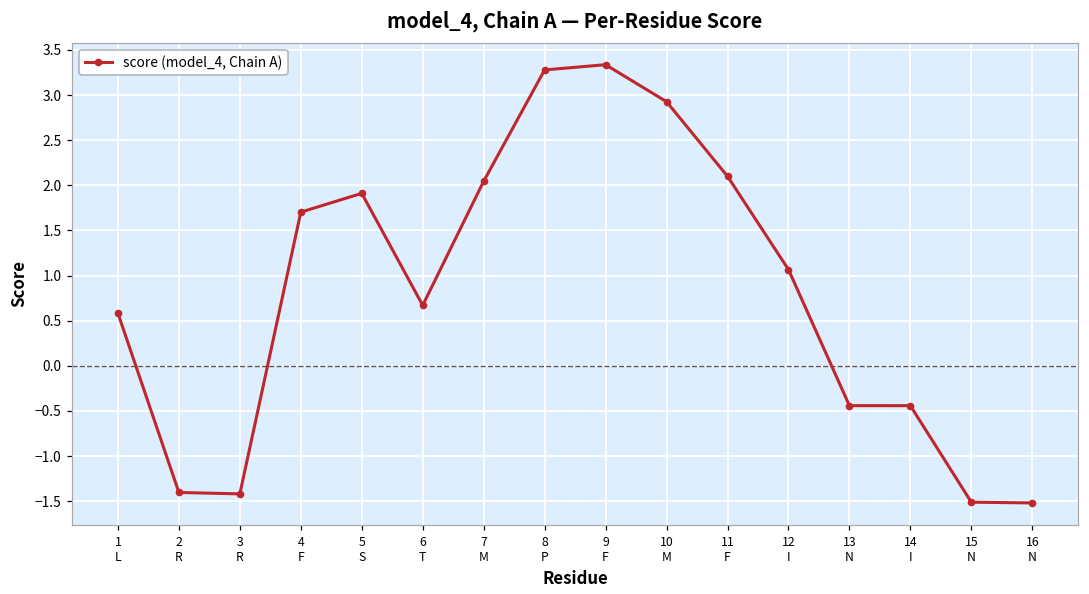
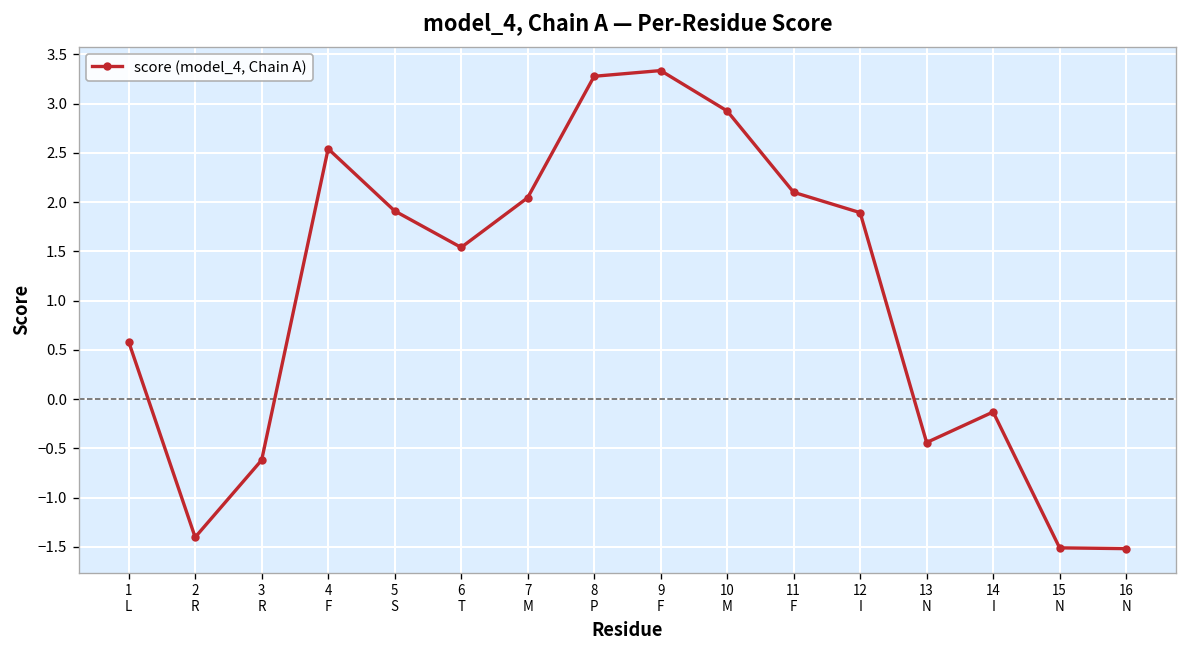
  {
    "1 L": 0.6,
    "2 R": -1.4,
-   "3 R": -1.4,
-   "4 F": 1.7,
+   "3 R": -0.6,
+   "4 F": 2.5,
    "5 S": 1.9,
-   "6 T": 0.7,
+   "6 T": 1.5,
    "7 M": 2.0,
    "8 P": 3.3,
    "9 F": 3.3,
    "10 M": 2.9,
    "11 F": 2.1,
-   "12 I": 1.1,
+   "12 I": 1.9,
    "13 N": -0.4,
-   "14 I": -0.4,
+   "14 I": -0.1,
    "15 N": -1.5,
    "16 N": -1.5
  }
